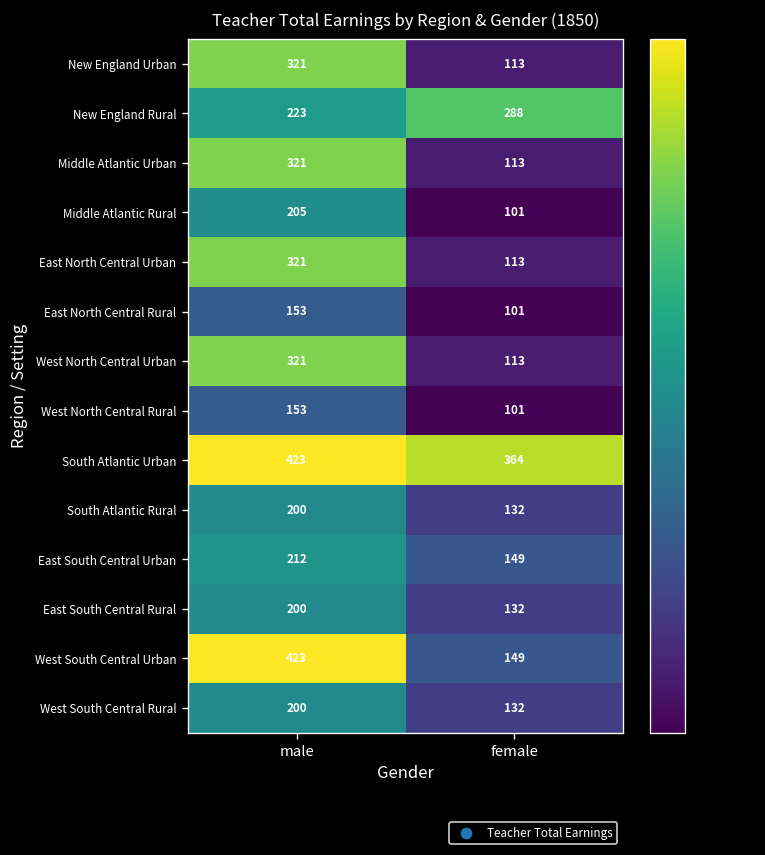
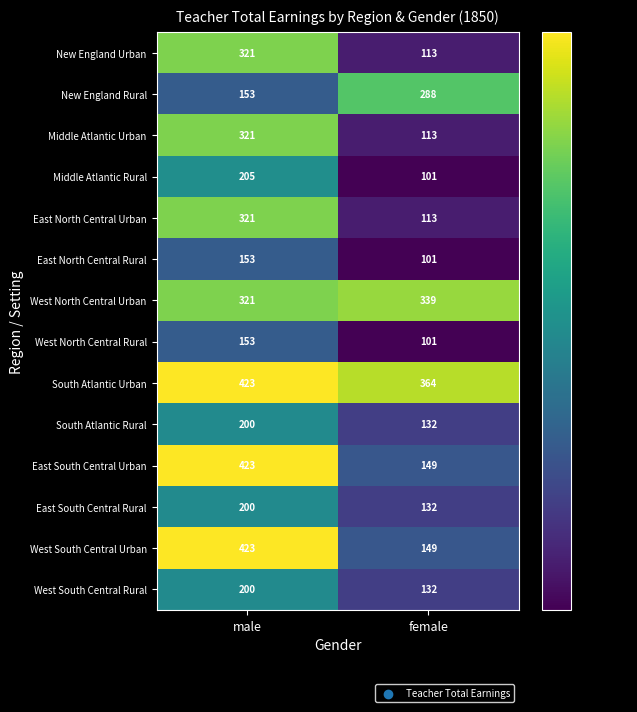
  {
    "New England Urban": {
      "male": 321,
      "female": 113
    },
    "New England Rural": {
-     "male": 223,
+     "male": 153,
      "female": 288
    },
    "Middle Atlantic Urban": {
      "male": 321,
      "female": 113
    },
    "Middle Atlantic Rural": {
      "male": 205,
      "female": 101
    },
    "East North Central Urban": {
      "male": 321,
      "female": 113
    },
    "East North Central Rural": {
      "male": 153,
      "female": 101
    },
    "West North Central Urban": {
      "male": 321,
-     "female": 113
+     "female": 339
    },
    "West North Central Rural": {
      "male": 153,
      "female": 101
    },
    "South Atlantic Urban": {
      "male": 423,
      "female": 364
    },
    "South Atlantic Rural": {
      "male": 200,
      "female": 132
    },
    "East South Central Urban": {
-     "male": 212,
+     "male": 423,
      "female": 149
    },
    "East South Central Rural": {
      "male": 200,
      "female": 132
    },
    "West South Central Urban": {
      "male": 423,
      "female": 149
    },
    "West South Central Rural": {
      "male": 200,
      "female": 132
    }
  }
